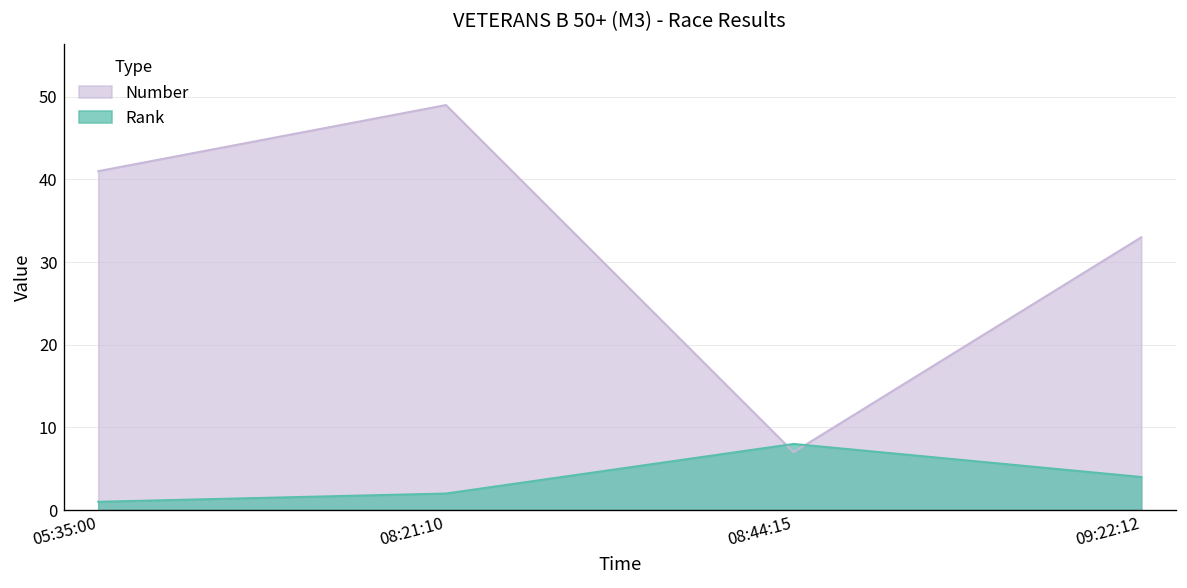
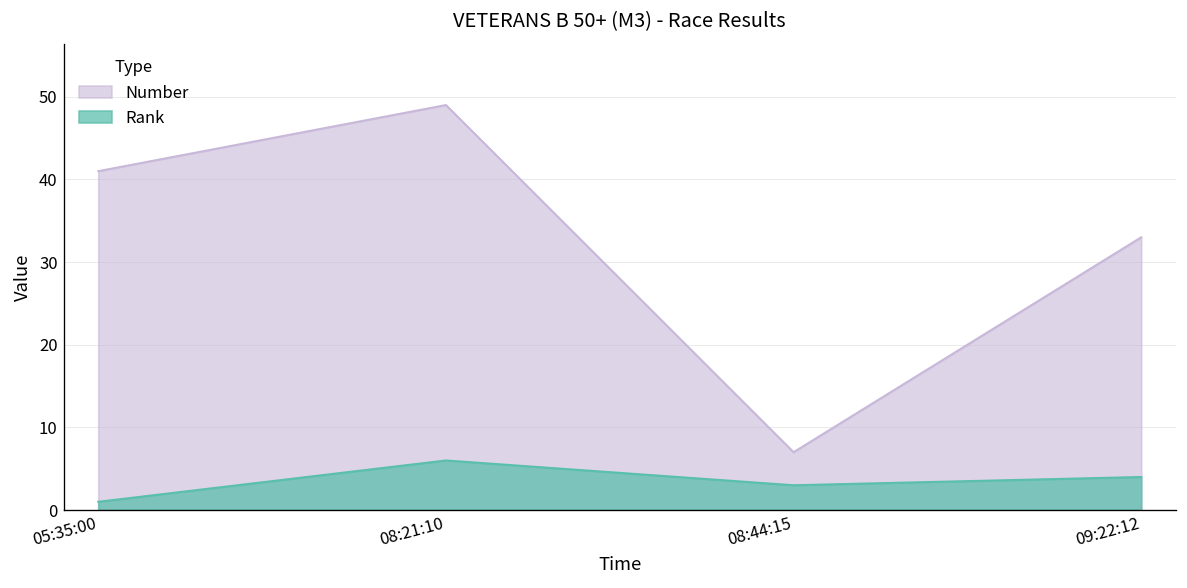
  {
    "Number": {
      "05:35:00": 41,
      "08:21:10": 49,
      "08:44:15": 7,
      "09:22:12": 33
    },
    "Rank": {
      "05:35:00": 1,
-     "08:21:10": 2,
-     "08:44:15": 8,
+     "08:21:10": 6,
+     "08:44:15": 3,
      "09:22:12": 4
    }
  }
